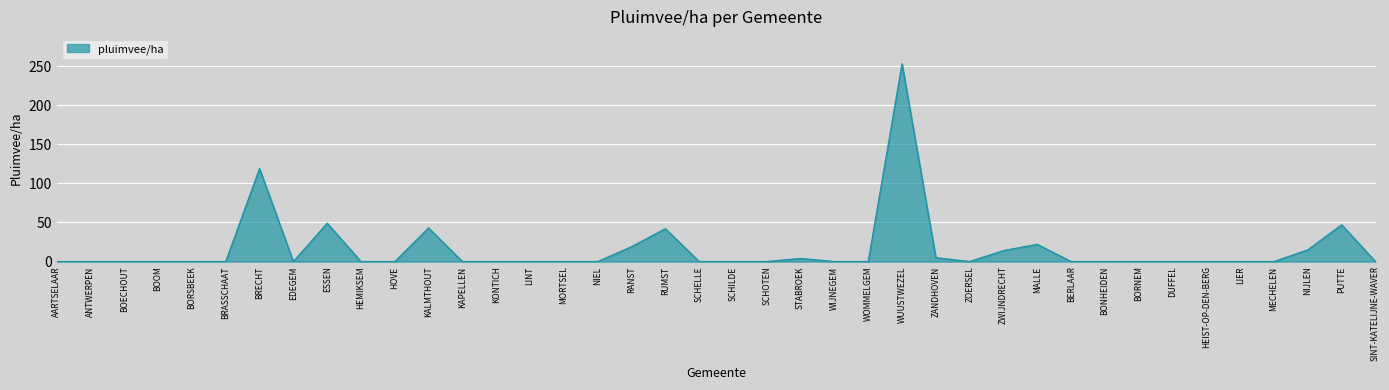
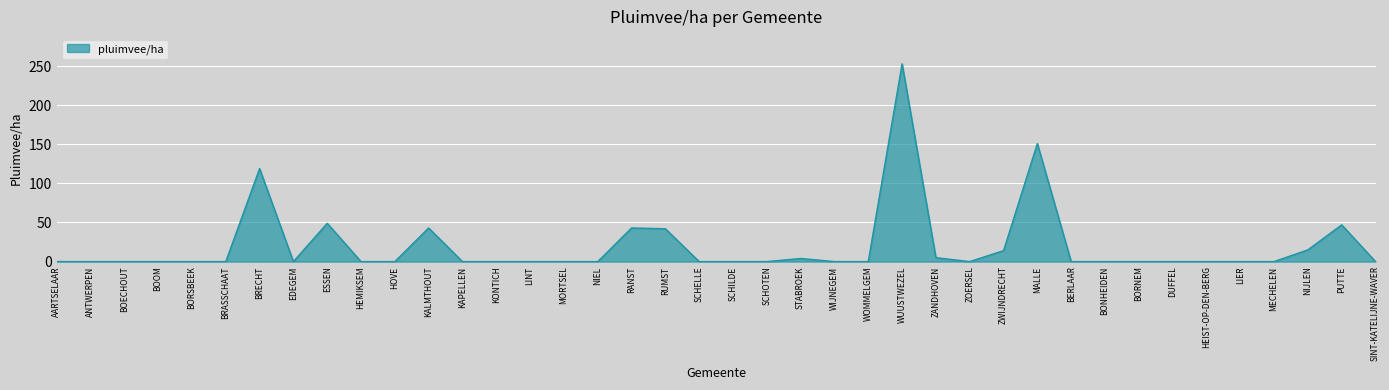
  {
    "AARTSELAAR": 0,
    "ANTWERPEN": 0,
    "BOECHOUT": 0,
    "BOOM": 0,
    "BORSBEEK": 0,
    "BRASSCHAAT": 0,
    "BRECHT": 120,
    "EDEGEM": 0,
    "ESSEN": 50,
    "HEMIKSEM": 0,
    "HOVE": 0,
    "KALMTHOUT": 40,
    "KAPELLEN": 0,
    "KONTICH": 0,
    "LINT": 0,
    "MORTSEL": 0,
    "NIEL": 0,
-   "RANST": 20,
+   "RANST": 40,
    "RUMST": 40,
    "SCHELLE": 0,
    "SCHILDE": 0,
    "SCHOTEN": 0,
    "STABROEK": 0,
    "WIJNEGEM": 0,
    "WOMMELGEM": 0,
    "WUUSTWEZEL": 250,
    "ZANDHOVEN": 10,
    "ZOERSEL": 0,
    "ZWIJNDRECHT": 10,
-   "MALLE": 20,
+   "MALLE": 150,
    "BERLAAR": 0,
    "BONHEIDEN": 0,
    "BORNEM": 0,
    "DUFFEL": 0,
    "HEIST-OP-DEN-BERG": 0,
    "LIER": 0,
    "MECHELEN": 0,
    "NIJLEN": 20,
    "PUTTE": 50,
    "SINT-KATELIJNE-WAVER": 0
  }
